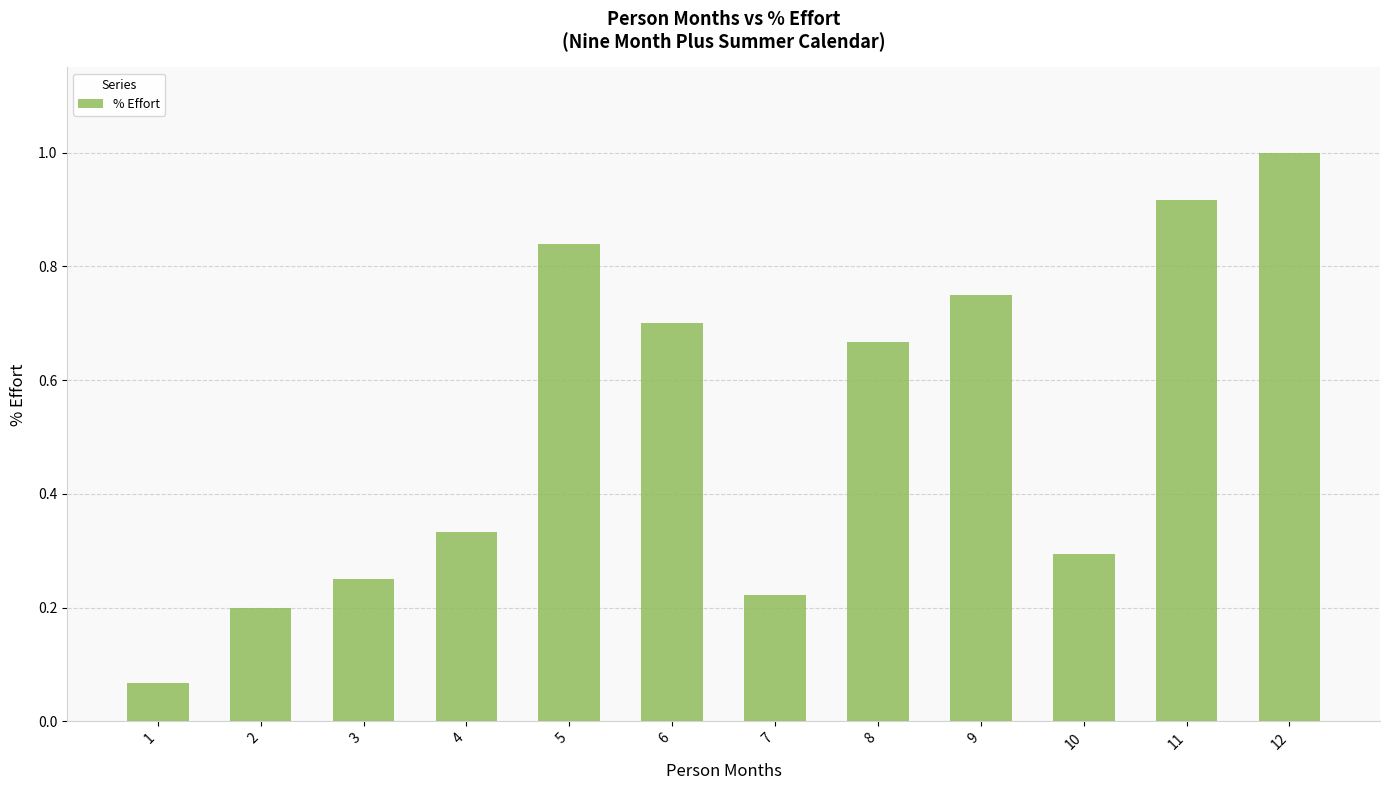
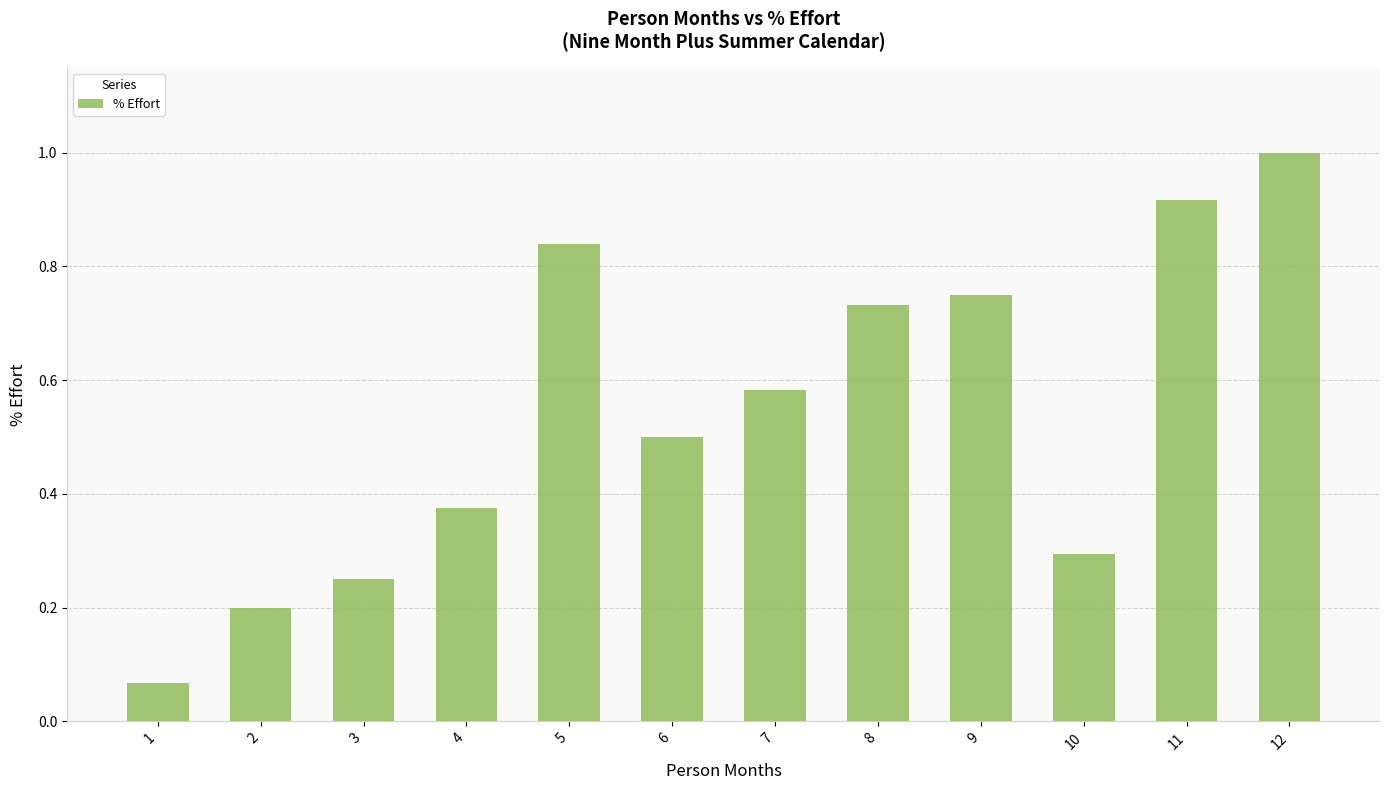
  {
    "1": 0.07,
    "2": 0.20,
    "3": 0.25,
-   "4": 0.33,
+   "4": 0.37,
    "5": 0.84,
-   "6": 0.7,
-   "7": 0.22,
-   "8": 0.67,
+   "6": 0.5,
+   "7": 0.58,
+   "8": 0.73,
    "9": 0.75,
    "10": 0.29,
    "11": 0.92,
    "12": 1.00
  }
